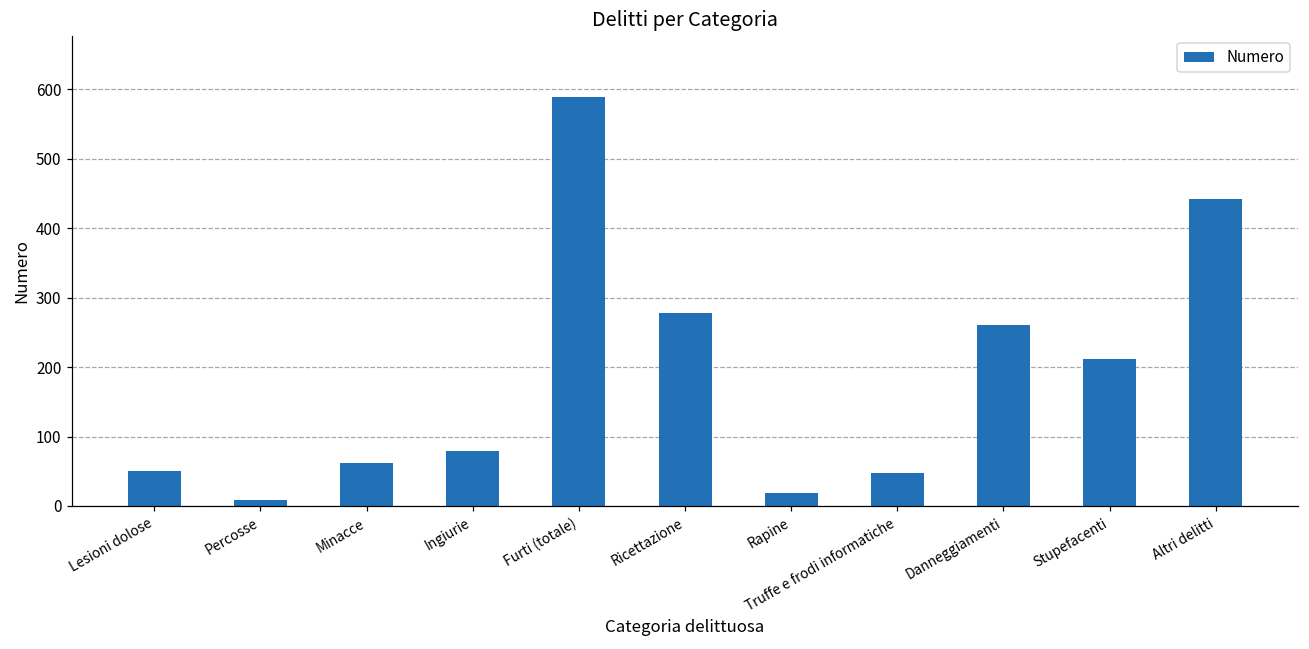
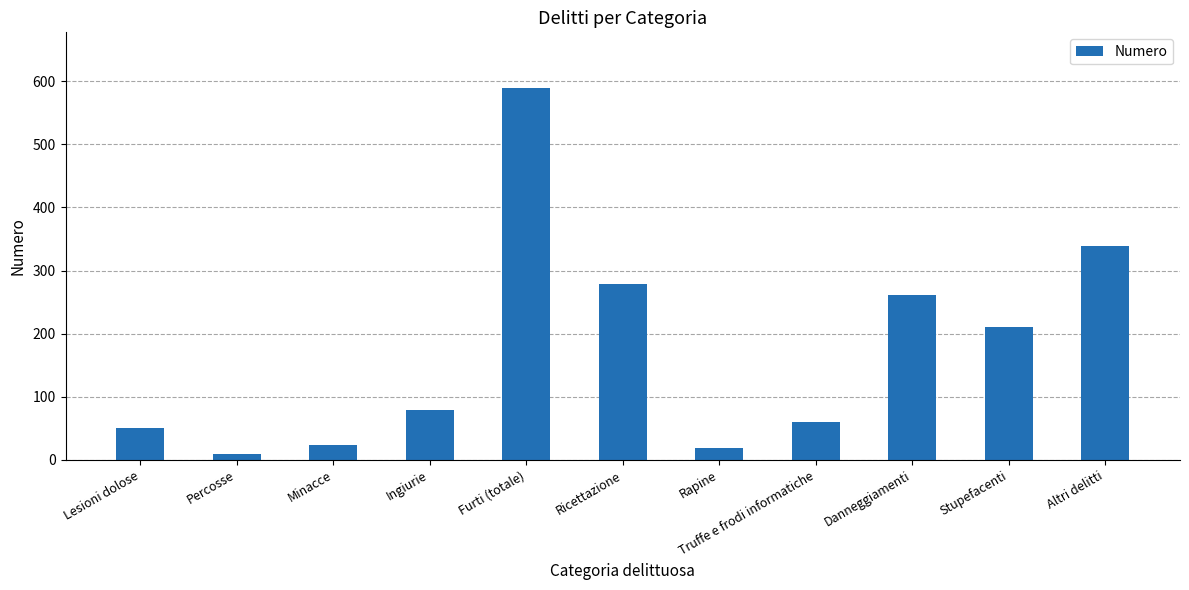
  {
    "Lesioni dolose": 50,
    "Percosse": 10,
-   "Minacce": 60,
+   "Minacce": 20,
    "Ingiurie": 80,
    "Furti (totale)": 590,
    "Ricettazione": 280,
    "Rapine": 20,
-   "Truffe e frodi informatiche": 50,
+   "Truffe e frodi informatiche": 60,
    "Danneggiamenti": 260,
    "Stupefacenti": 210,
-   "Altri delitti": 440
+   "Altri delitti": 340
  }
